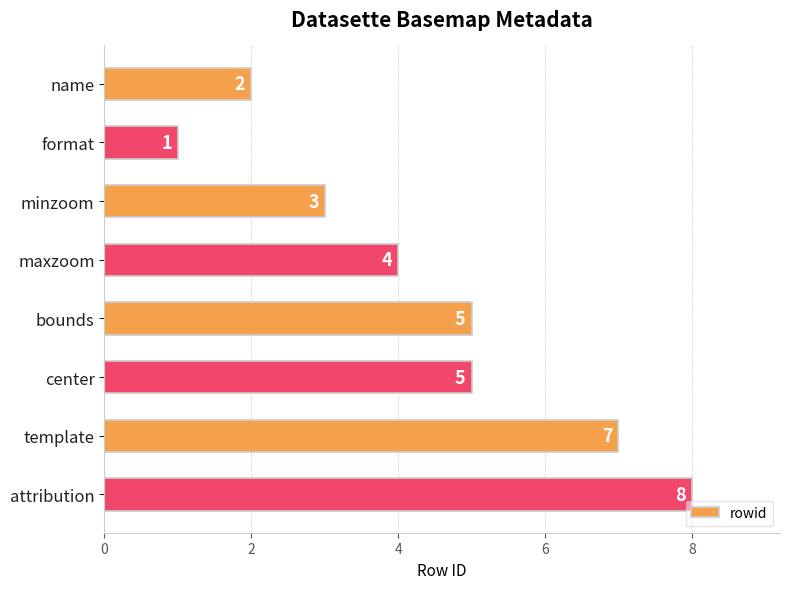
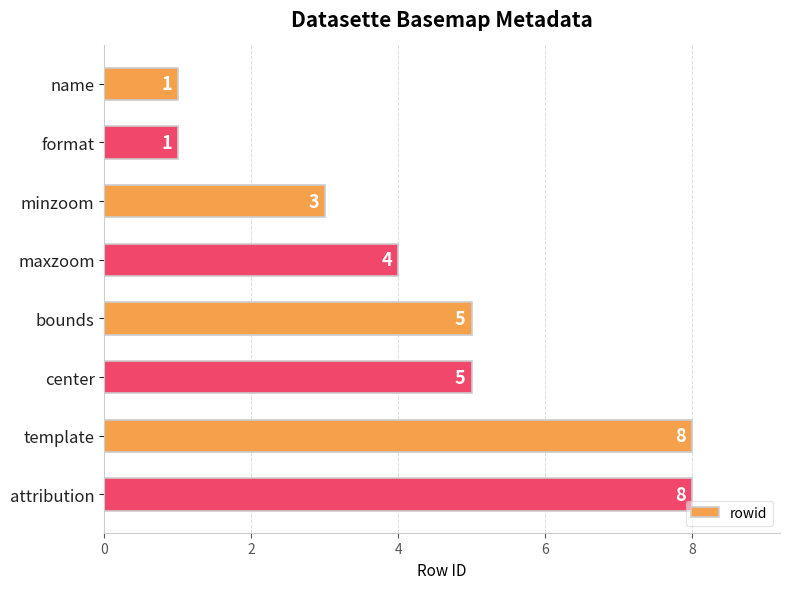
  {
-   "name": 2,
+   "name": 1,
    "format": 1,
    "minzoom": 3,
    "maxzoom": 4,
    "bounds": 5,
    "center": 5,
-   "template": 7
+   "template": 8
  }
